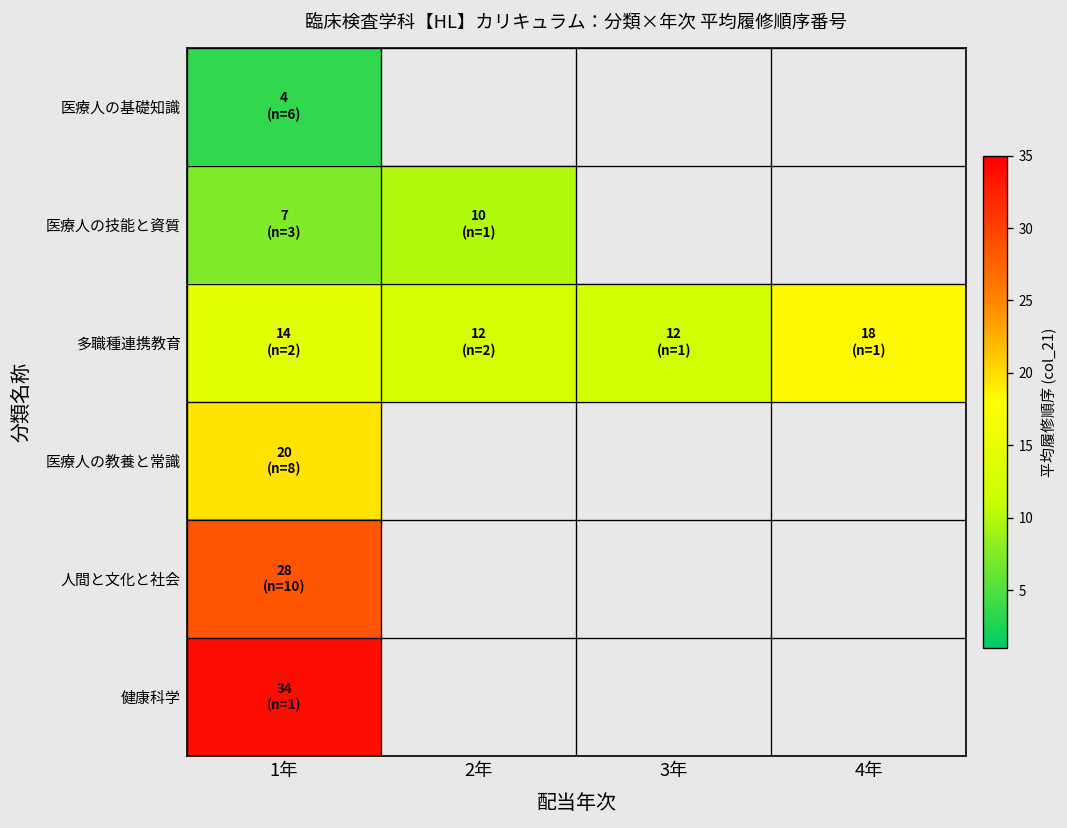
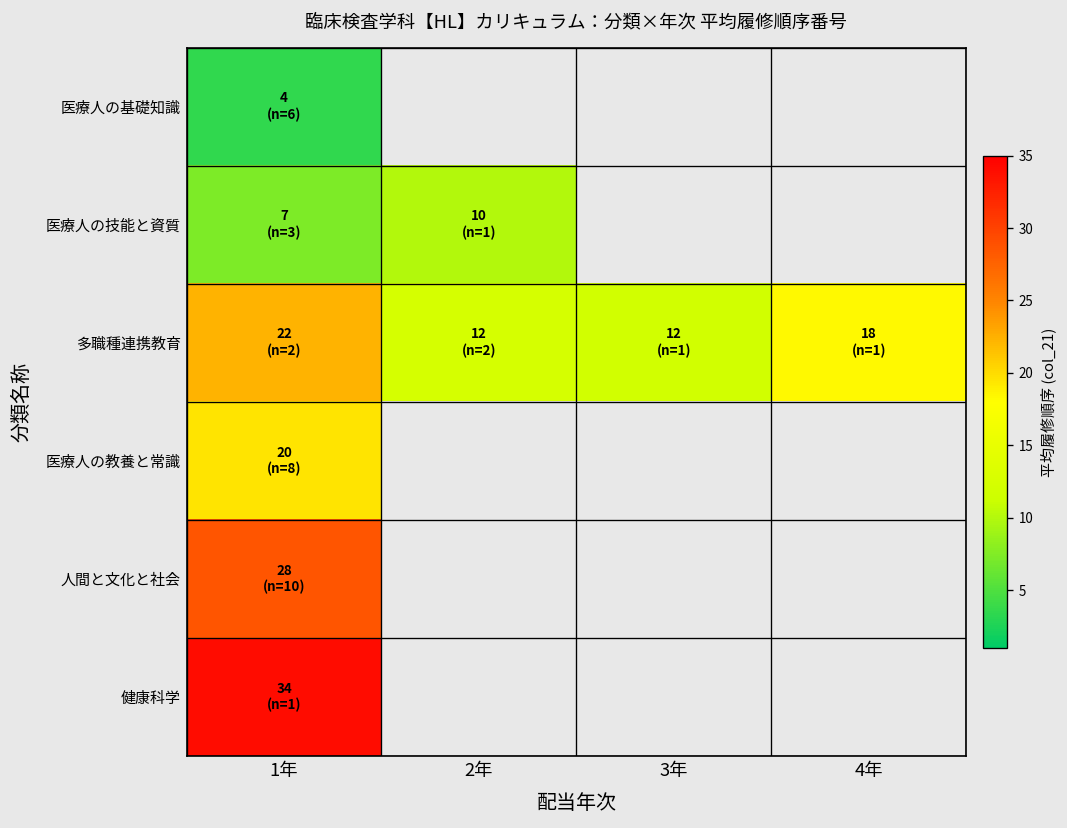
  {
    "多職種連携教育": {
-     "1年": 14
+     "1年": 22
    }
  }
